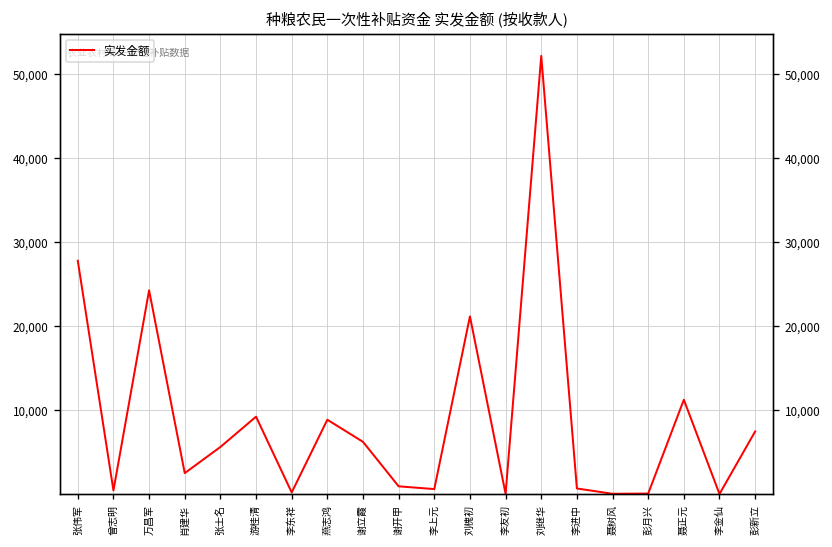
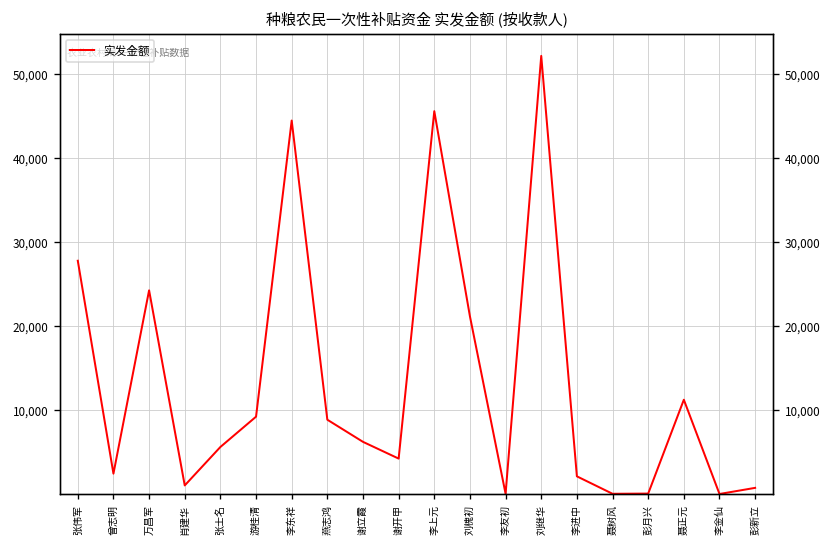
  {
    "张伟军": "28,000",
-   "曾志明": "0",
+   "曾志明": "2,000",
    "万昌军": "24,000",
-   "肖建华": "3,000",
+   "肖建华": "1,000",
    "张士名": "6,000",
    "游桂清": "9,000",
-   "李东祥": "0",
+   "李东祥": "45,000",
    "燕志鸿": "9,000",
    "谢立霞": "6,000",
-   "谢开甲": "1,000",
-   "李上元": "1,000",
+   "谢开甲": "4,000",
+   "李上元": "46,000",
    "刘槐初": "21,000",
    "李友初": "0",
    "刘继华": "52,000",
-   "李进中": "1,000",
+   "李进中": "2,000",
    "聂树风": "0",
    "彭月兴": "0",
    "聂正元": "11,000",
    "李金仙": "0",
-   "彭新立": "7,000"
+   "彭新立": "1,000"
  }
